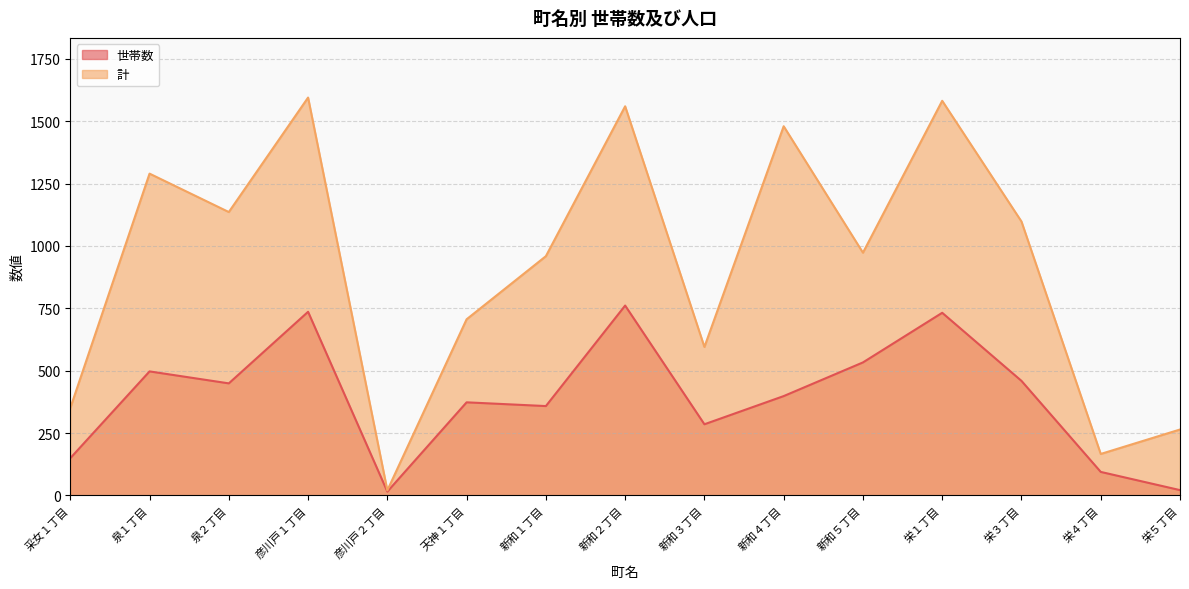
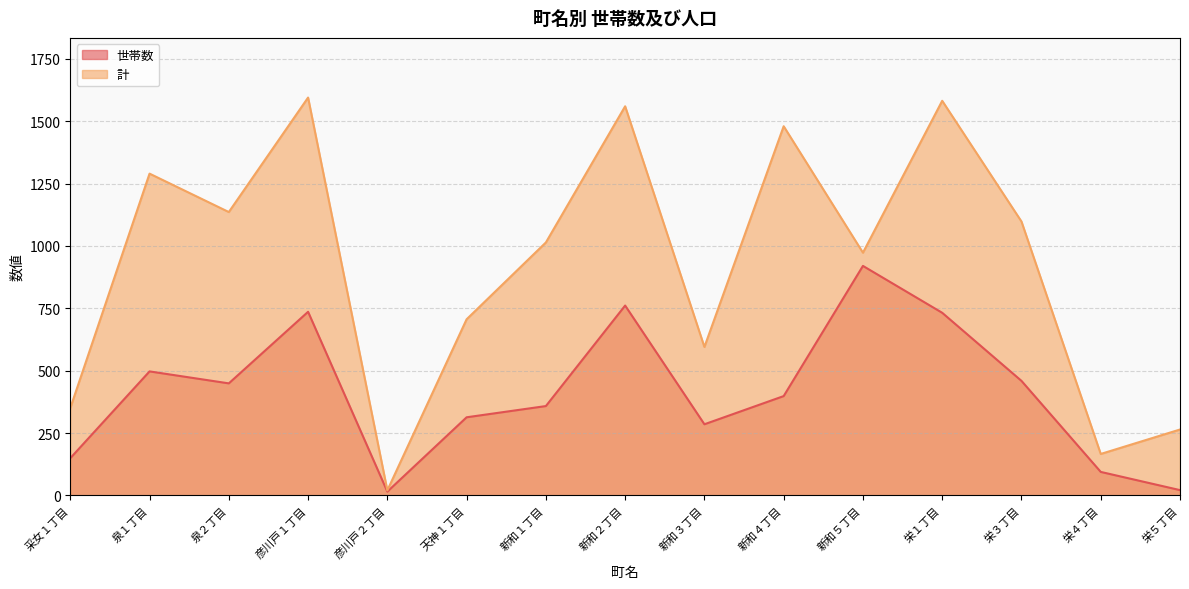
  {
    "世帯数": {
      "采女１丁目": 150,
      "泉１丁目": 500,
      "泉２丁目": 450,
      "彦川戸１丁目": 740,
-     "天神１丁目": 370,
+     "天神１丁目": 310,
      "新和１丁目": 360,
      "新和２丁目": 760,
      "新和３丁目": 290,
      "新和４丁目": 400,
-     "新和５丁目": 530,
+     "新和５丁目": 920,
      "栄１丁目": 730,
      "栄３丁目": 460,
      "栄４丁目": 90,
      "栄５丁目": 20
    },
    "計": {
      "采女１丁目": 350,
      "泉１丁目": 1290,
      "泉２丁目": 1140,
      "彦川戸１丁目": 1600,
      "天神１丁目": 710,
-     "新和１丁目": 960,
+     "新和１丁目": 1010,
      "新和２丁目": 1560,
      "新和３丁目": 600,
      "新和４丁目": 1480,
      "新和５丁目": 970,
      "栄１丁目": 1580,
      "栄３丁目": 1100,
      "栄４丁目": 170,
      "栄５丁目": 260
    }
  }
